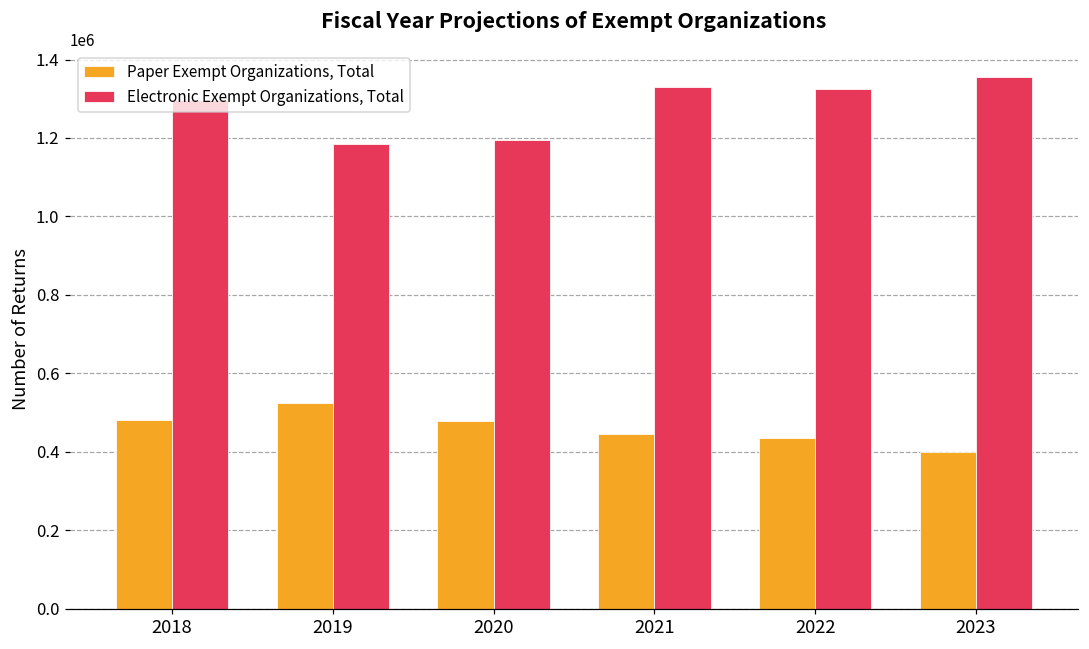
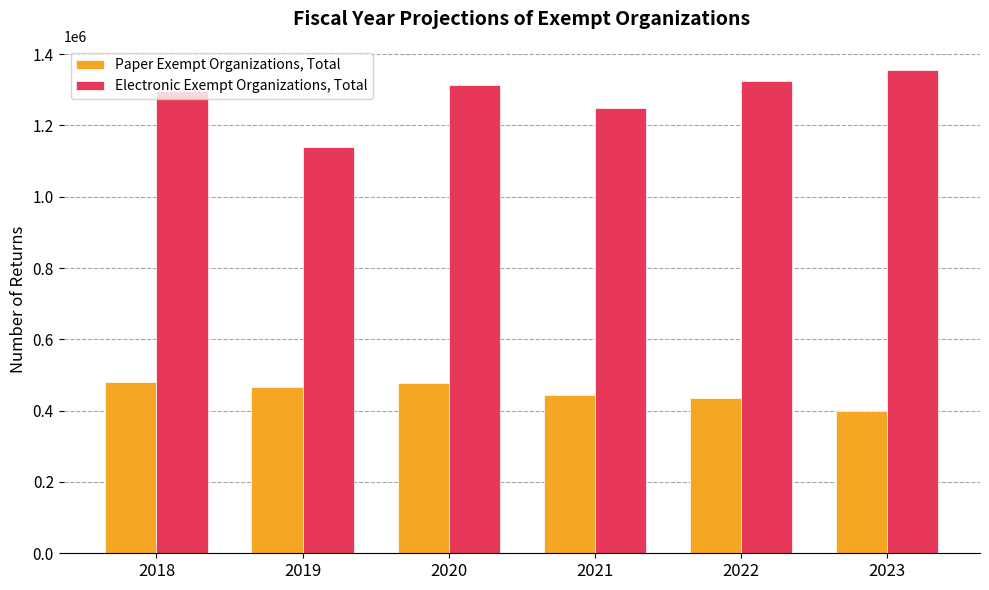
  {
    "Paper Exempt Organizations, Total": {
      "2018": 480000,
-     "2019": 520000,
+     "2019": 470000,
      "2020": 480000,
      "2021": 440000,
      "2022": 430000,
      "2023": 400000
    },
    "Electronic Exempt Organizations, Total": {
-     "2019": 1190000,
-     "2020": 1190000,
-     "2021": 1330000,
+     "2019": 1140000,
+     "2020": 1310000,
+     "2021": 1250000,
      "2022": 1320000,
      "2023": 1360000
    }
  }
